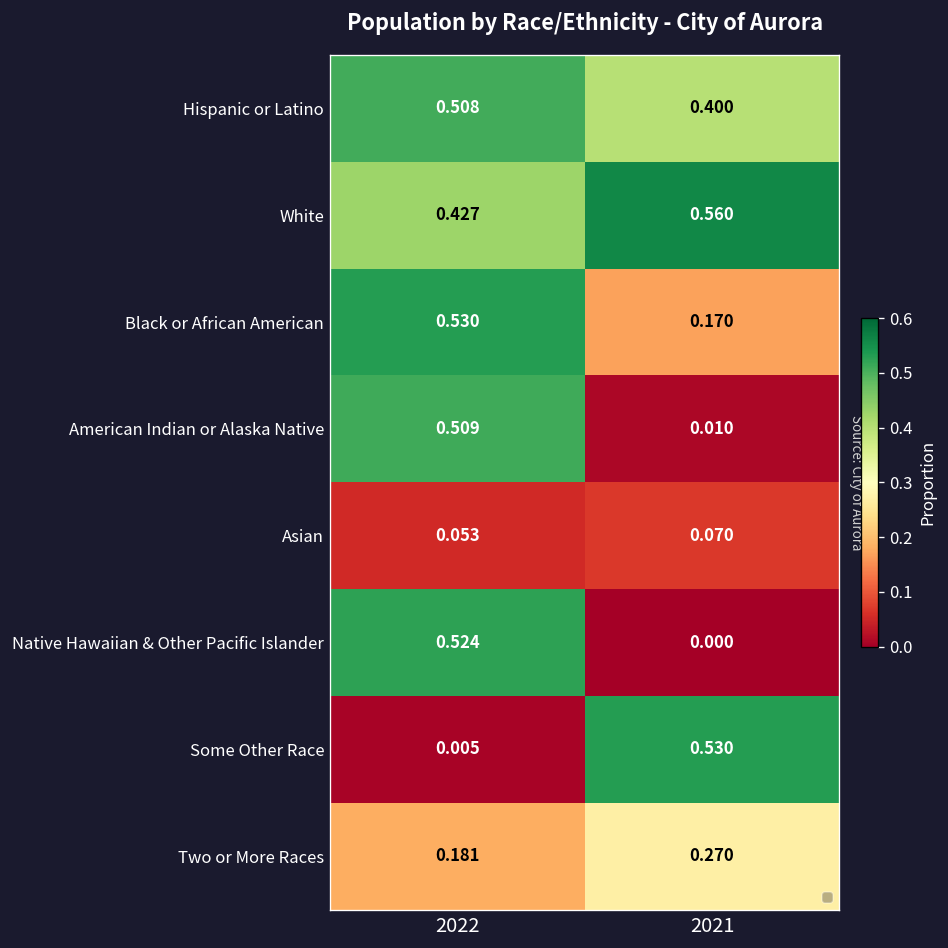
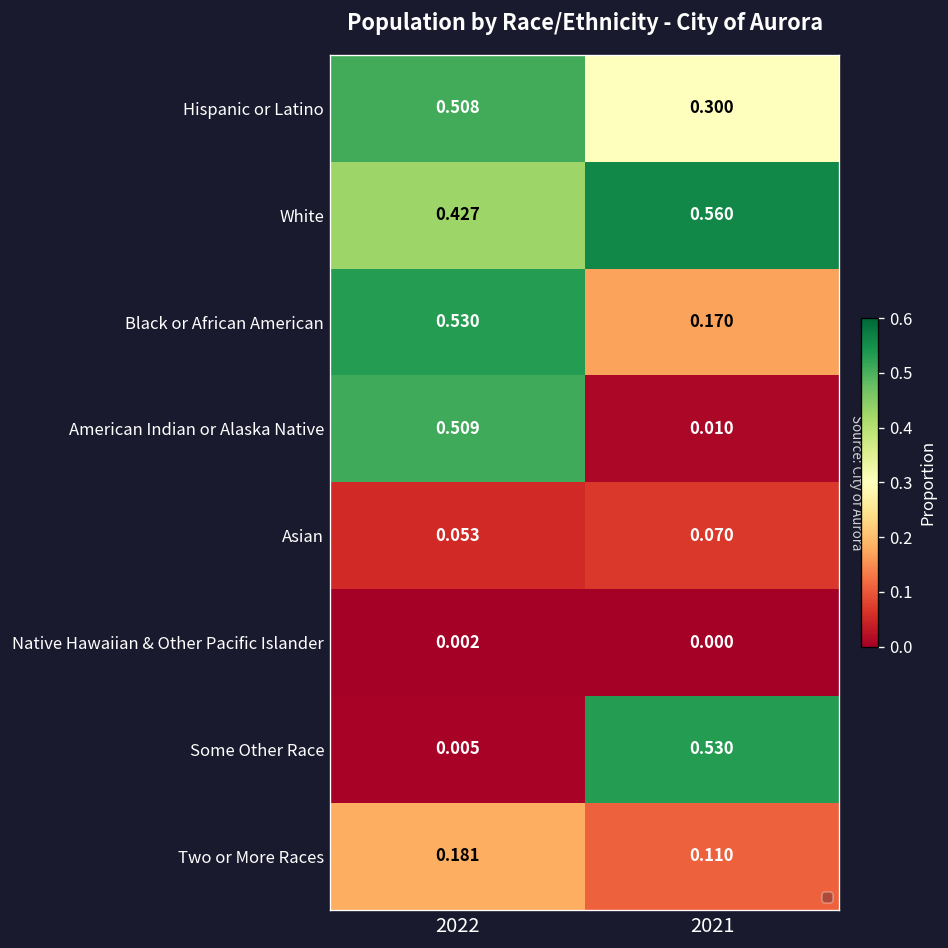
  {
    "Hispanic or Latino": {
      "2022": 0.508,
-     "2021": 0.400
+     "2021": 0.300
    },
    "White": {
      "2022": 0.427,
      "2021": 0.560
    },
    "Black or African American": {
      "2022": 0.530,
      "2021": 0.170
    },
    "American Indian or Alaska Native": {
      "2022": 0.509,
      "2021": 0.010
    },
    "Asian": {
      "2022": 0.053,
      "2021": 0.070
    },
    "Native Hawaiian & Other Pacific Islander": {
-     "2022": 0.524,
+     "2022": 0.002,
      "2021": 0.000
    },
    "Some Other Race": {
      "2022": 0.005,
      "2021": 0.530
    },
    "Two or More Races": {
      "2022": 0.181,
-     "2021": 0.270
+     "2021": 0.110
    }
  }
